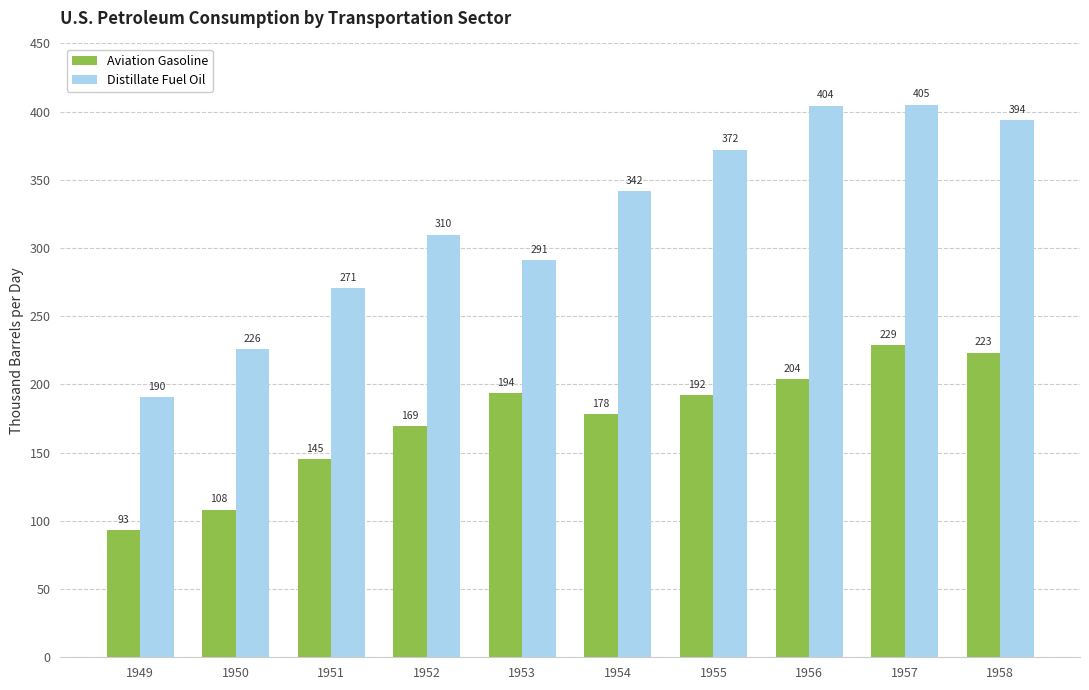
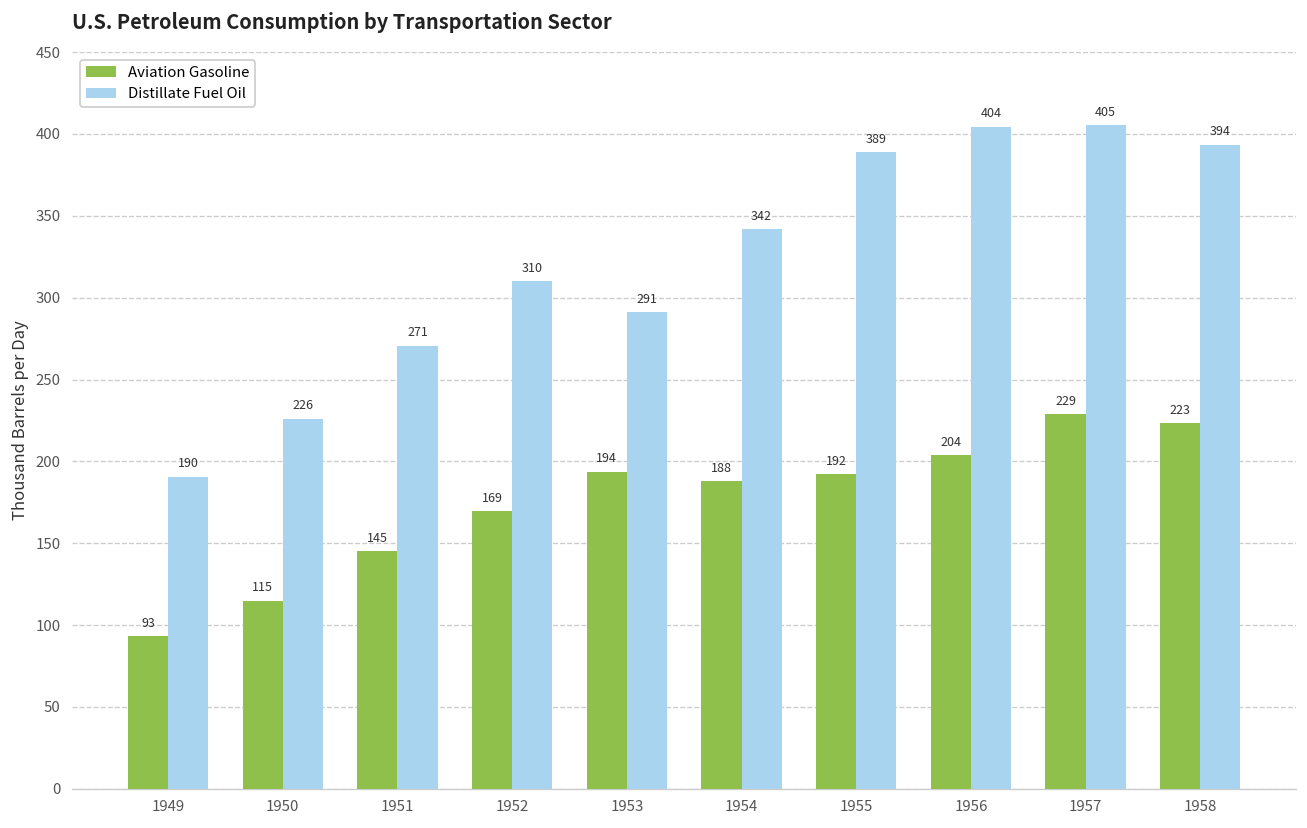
  {
    "Aviation Gasoline": {
      "1949": 93,
-     "1950": 108,
+     "1950": 115,
      "1951": 145,
      "1952": 169,
      "1953": 194,
-     "1954": 178,
+     "1954": 188,
      "1955": 192,
      "1956": 204,
      "1957": 229,
      "1958": 223
    },
    "Distillate Fuel Oil": {
      "1949": 190,
      "1950": 226,
      "1951": 271,
      "1952": 310,
      "1953": 291,
      "1954": 342,
-     "1955": 372,
+     "1955": 389,
      "1956": 404,
      "1957": 405,
      "1958": 394
    }
  }
